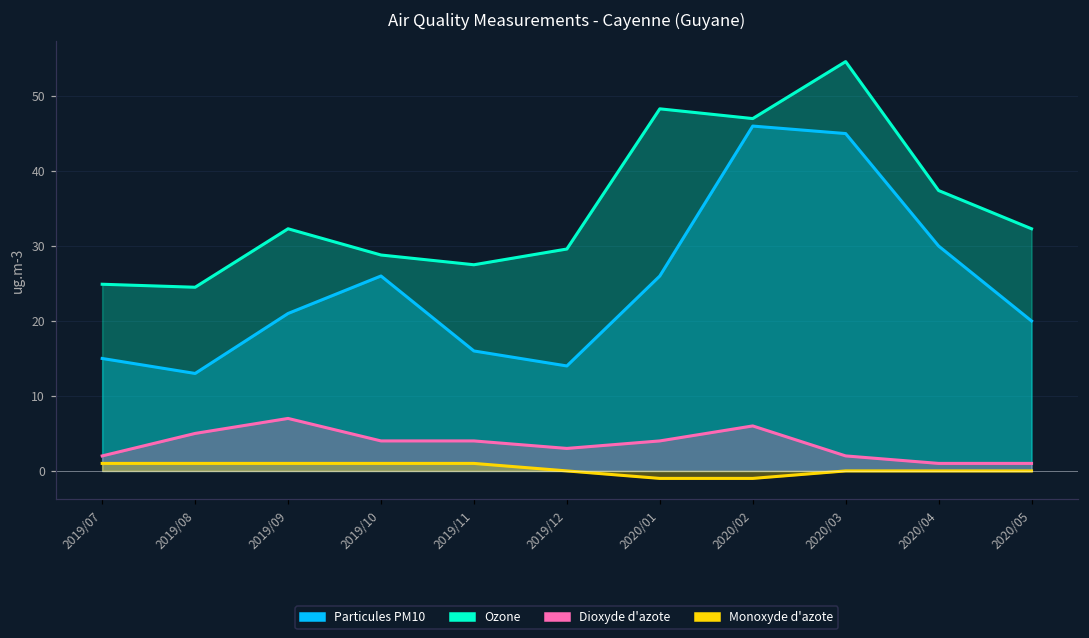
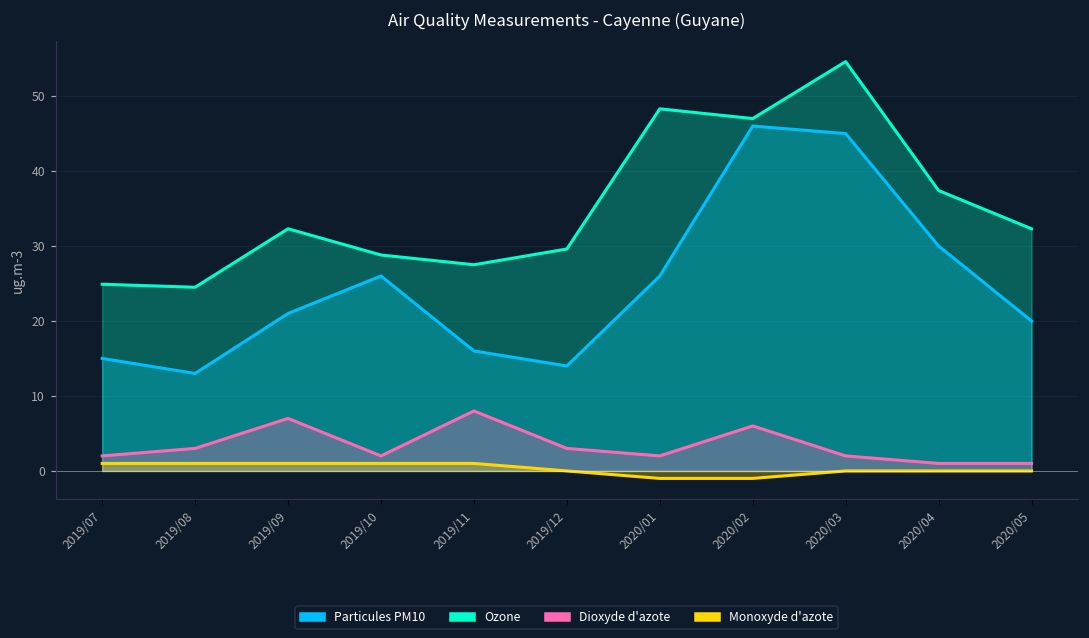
  {
    "Dioxyde d'azote": {
      "2019/07": 2,
-     "2019/08": 5,
+     "2019/08": 3,
      "2019/09": 7,
-     "2019/10": 4,
-     "2019/11": 4,
+     "2019/10": 2,
+     "2019/11": 8,
      "2019/12": 3,
-     "2020/01": 4,
+     "2020/01": 2,
      "2020/02": 6,
      "2020/03": 2,
      "2020/04": 1,
      "2020/05": 1
    }
  }
